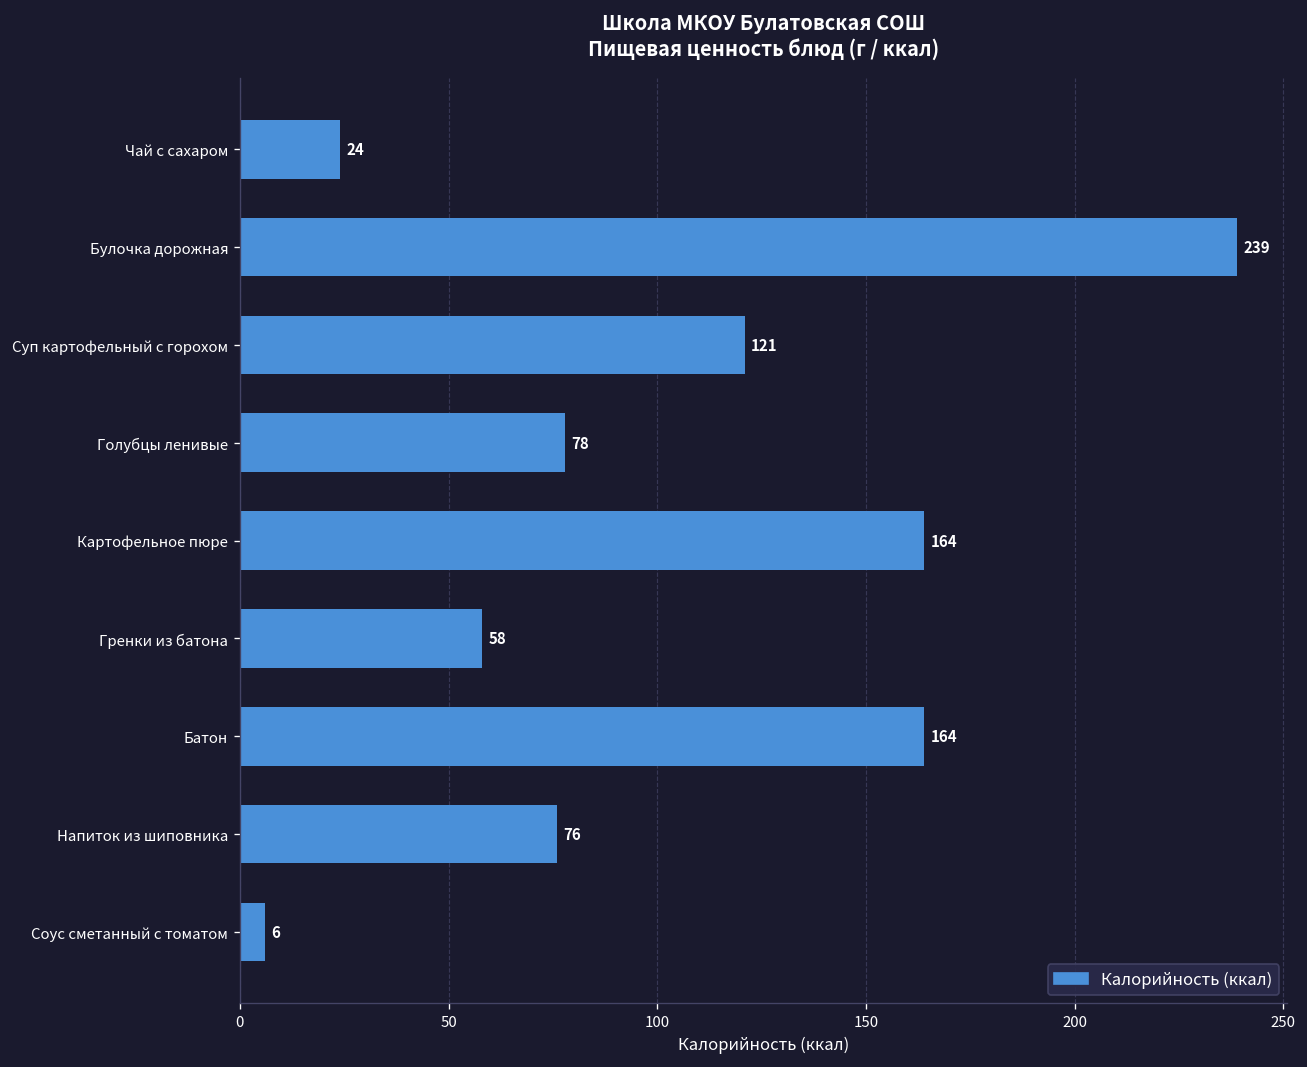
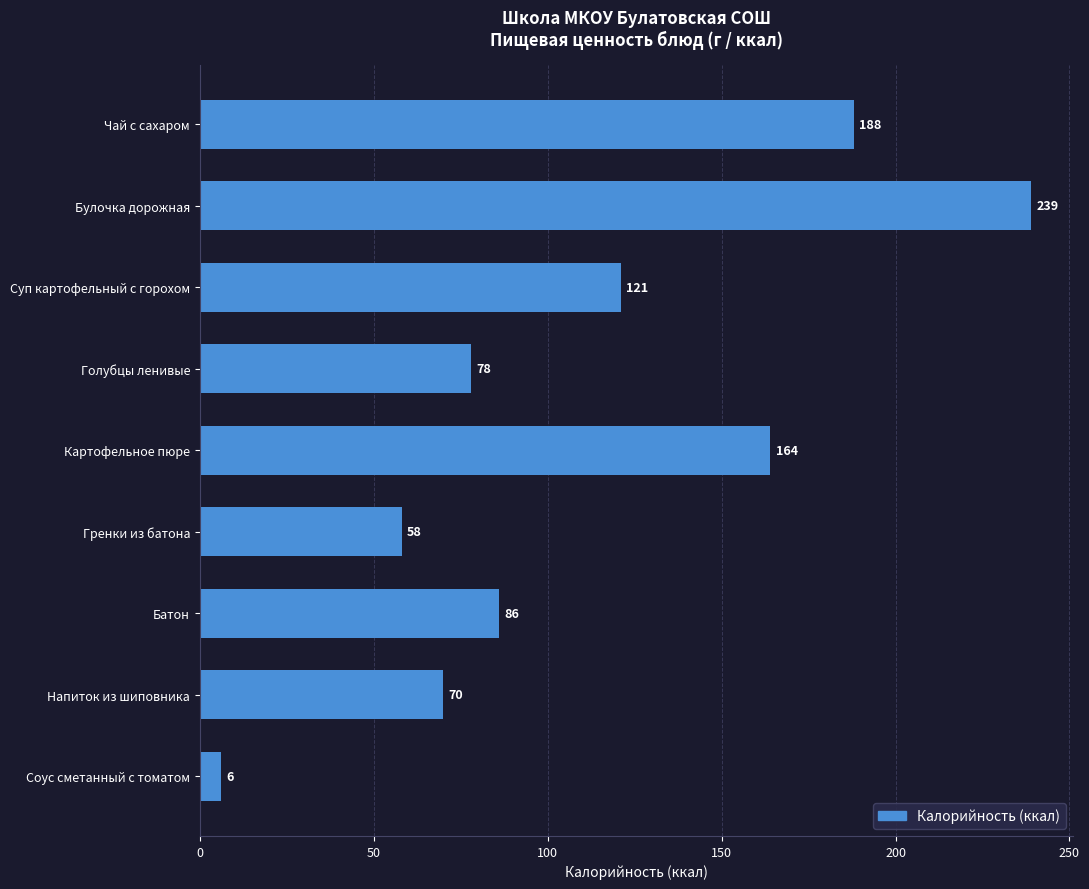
  {
-   "Чай с сахаром": 24,
+   "Чай с сахаром": 188,
    "Булочка дорожная": 239,
    "Суп картофельный с горохом": 121,
    "Голубцы ленивые": 78,
    "Картофельное пюре": 164,
    "Гренки из батона": 58,
-   "Батон": 164,
-   "Напиток из шиповника": 76,
+   "Батон": 86,
+   "Напиток из шиповника": 70,
    "Соус сметанный с томатом": 6
  }
